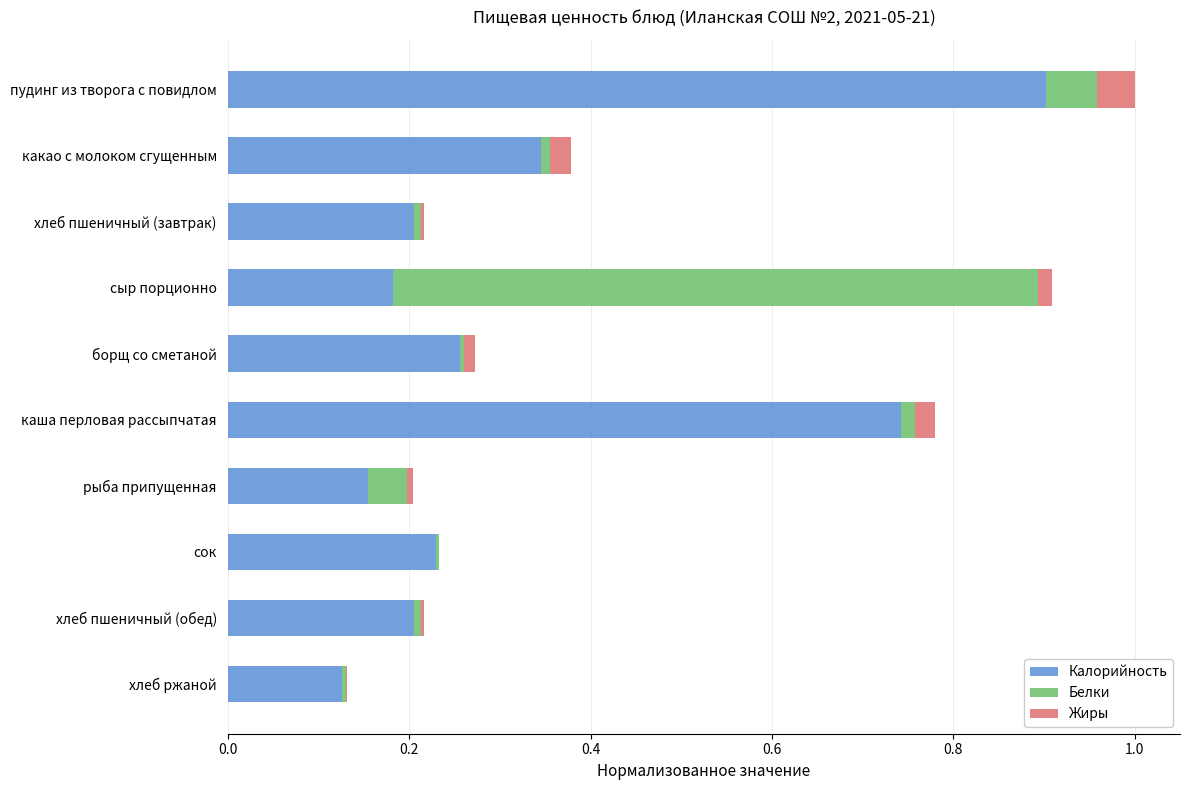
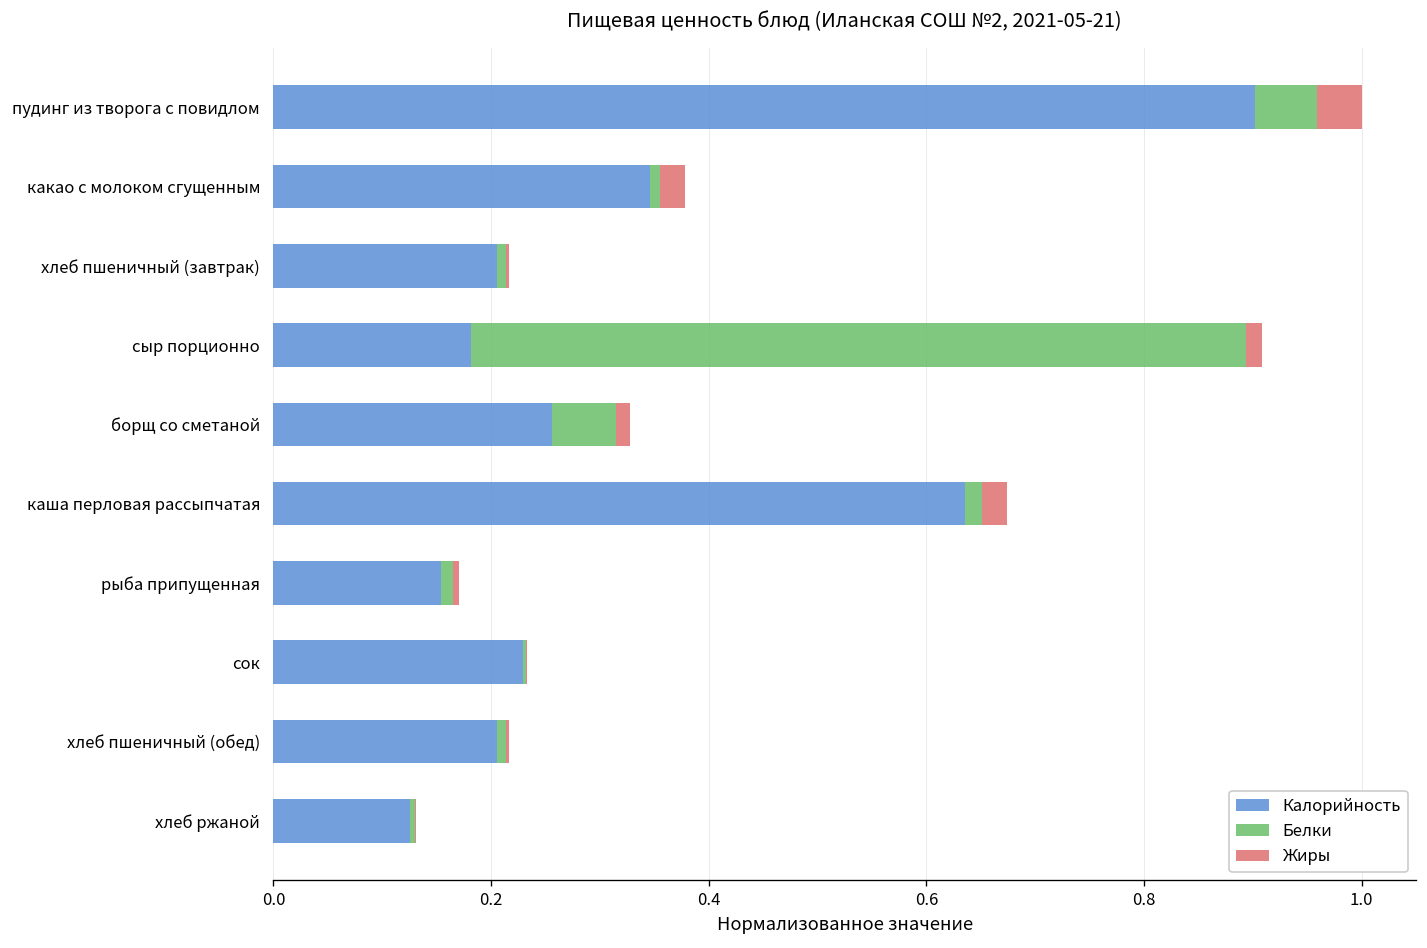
  {
    "Калорийность": {
      "пудинг из творога с повидлом": 0.90,
      "какао с молоком сгущенным": 0.35,
      "хлеб пшеничный (завтрак)": 0.21,
      "сыр порционно": 0.18,
      "борщ со сметаной": 0.26,
-     "каша перловая рассыпчатая": 0.74,
+     "каша перловая рассыпчатая": 0.64,
      "рыба припущенная": 0.15,
      "сок": 0.23,
      "хлеб пшеничный (обед)": 0.21,
      "хлеб ржаной": 0.13
    },
    "Белки": {
      "пудинг из творога с повидлом": 0.06,
      "какао с молоком сгущенным": 0.01,
      "хлеб пшеничный (завтрак)": 0.01,
      "сыр порционно": 0.71,
-     "борщ со сметаной": 0.00,
+     "борщ со сметаной": 0.06,
      "каша перловая рассыпчатая": 0.02,
-     "рыба припущенная": 0.04,
+     "рыба припущенная": 0.01,
      "хлеб пшеничный (обед)": 0.01,
      "хлеб ржаной": 0.00
    },
    "Жиры": {
      "пудинг из творога с повидлом": 0.04,
      "какао с молоком сгущенным": 0.02,
      "хлеб пшеничный (завтрак)": 0.00,
      "сыр порционно": 0.01,
      "борщ со сметаной": 0.01,
      "каша перловая рассыпчатая": 0.02,
      "рыба припущенная": 0.01,
      "хлеб пшеничный (обед)": 0.00
    }
  }
